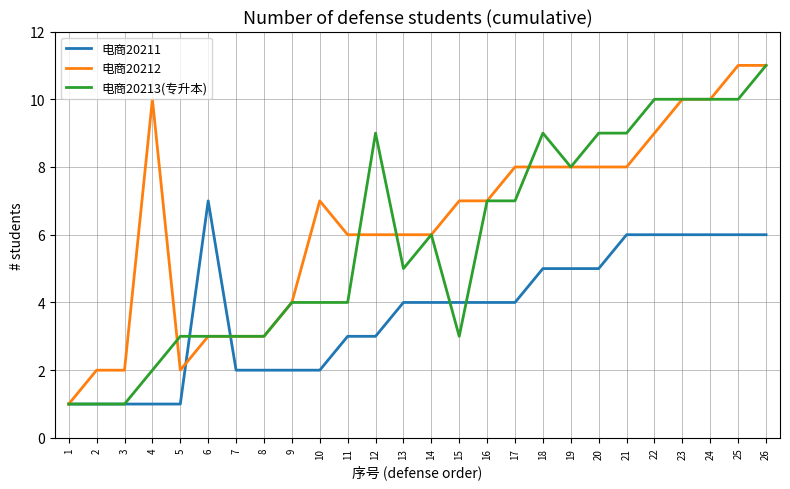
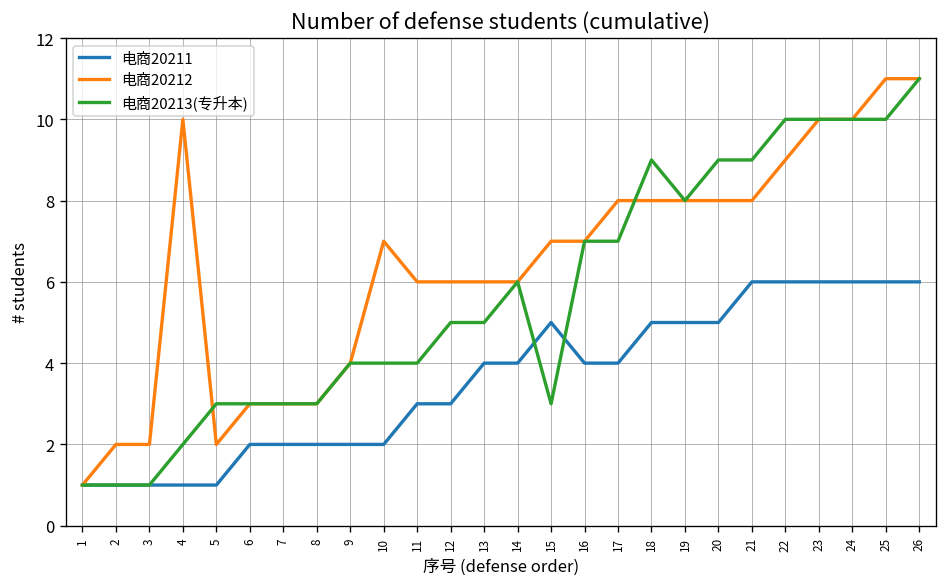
  {
    "电商20211": {
      "4": 1,
      "5": 1,
-     "6": 7,
+     "6": 2,
      "7": 2,
      "8": 2,
      "9": 2,
      "10": 2,
      "11": 3,
      "12": 3,
      "13": 4,
      "14": 4,
-     "15": 4,
+     "15": 5,
      "16": 4,
      "17": 4,
      "18": 5,
      "19": 5,
      "20": 5,
      "21": 6,
      "22": 6,
      "23": 6,
      "24": 6,
      "25": 6,
      "26": 6
    },
    "电商20212": {
      "2": 2,
      "3": 2,
      "5": 2,
      "10": 7,
      "11": 6,
      "12": 6,
      "13": 6,
      "15": 7,
      "17": 8,
      "18": 8,
      "20": 8,
      "21": 8,
      "22": 9,
      "25": 11
    },
    "电商20213(专升本)": {
      "4": 2,
      "5": 3,
      "10": 4,
      "11": 4,
-     "12": 9,
+     "12": 5,
      "13": 5,
      "15": 3,
      "17": 7,
      "18": 9,
      "20": 9,
      "21": 9,
      "22": 10,
      "25": 10
    }
  }
